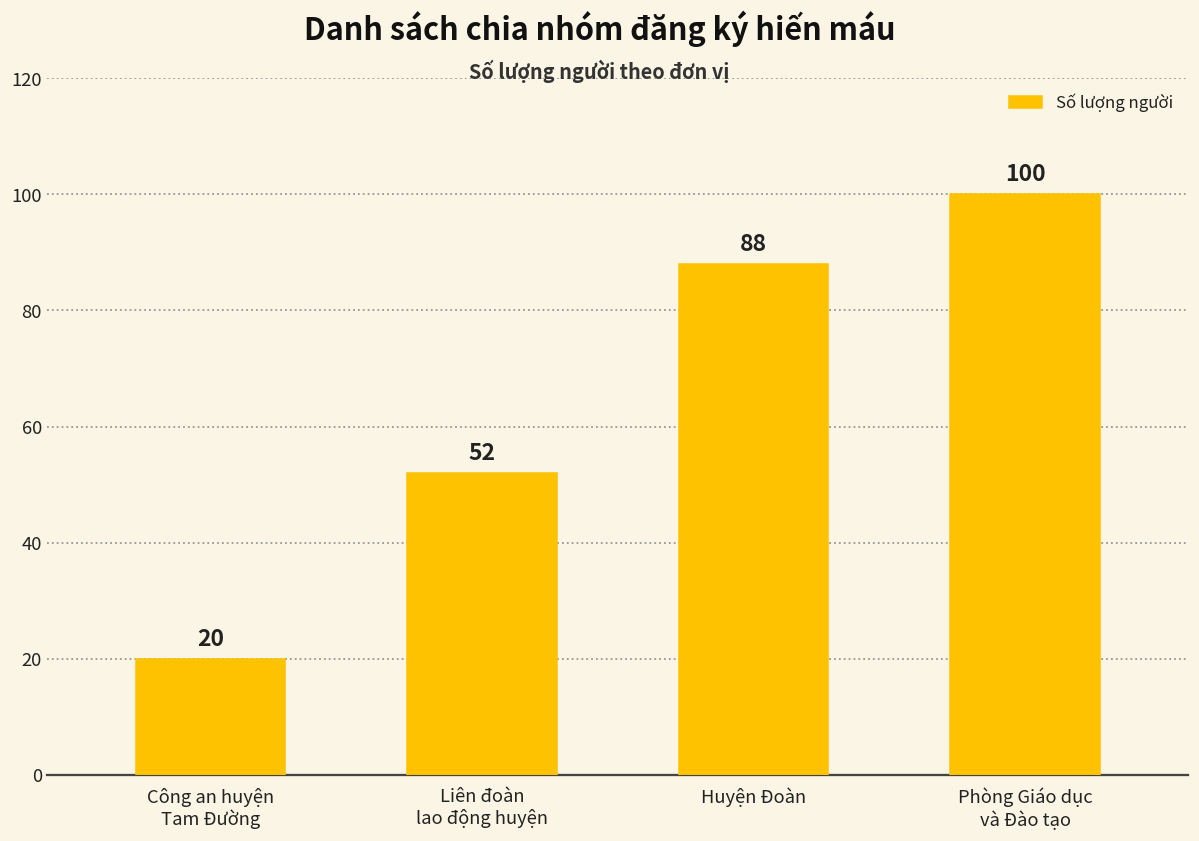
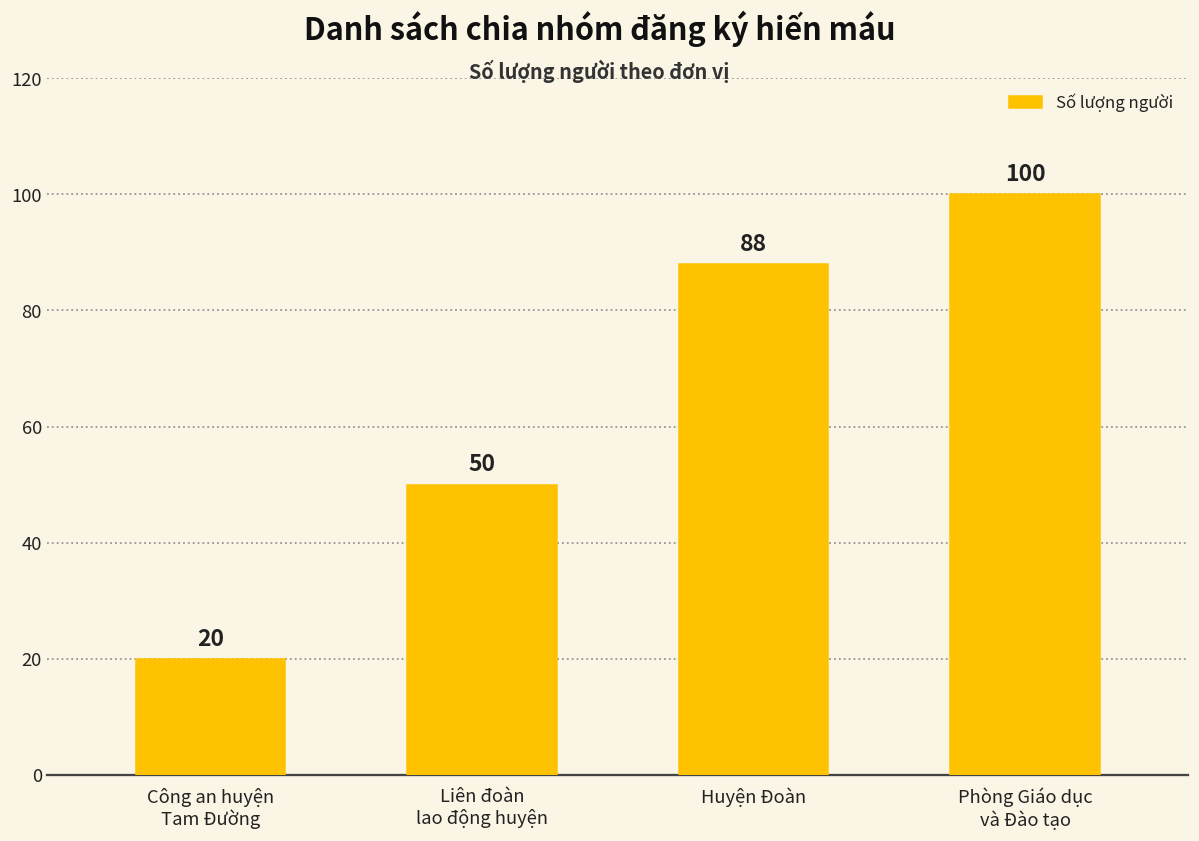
  {
    "Công an huyện Tam Đường": 20,
-   "Liên đoàn lao động huyện": 52,
+   "Liên đoàn lao động huyện": 50,
    "Huyện Đoàn": 88,
    "Phòng Giáo dục và Đào tạo": 100
  }
